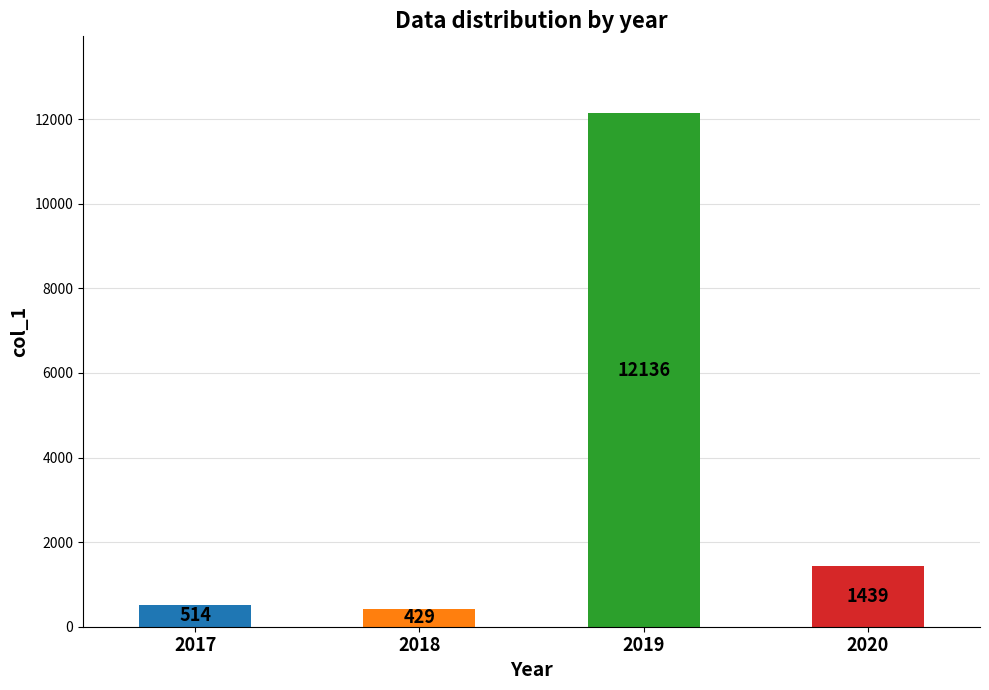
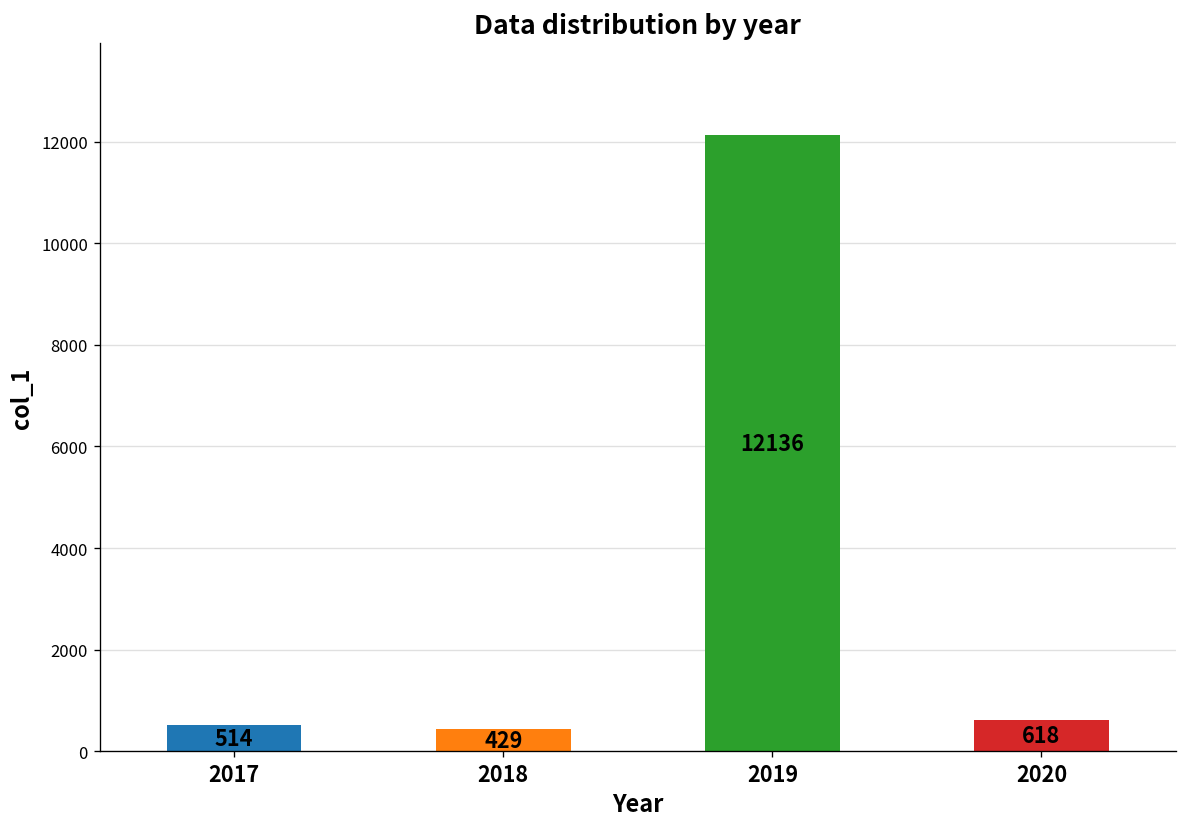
  {
    "2017": 514,
    "2018": 429,
    "2019": 12136,
-   "2020": 1439
+   "2020": 618
  }
